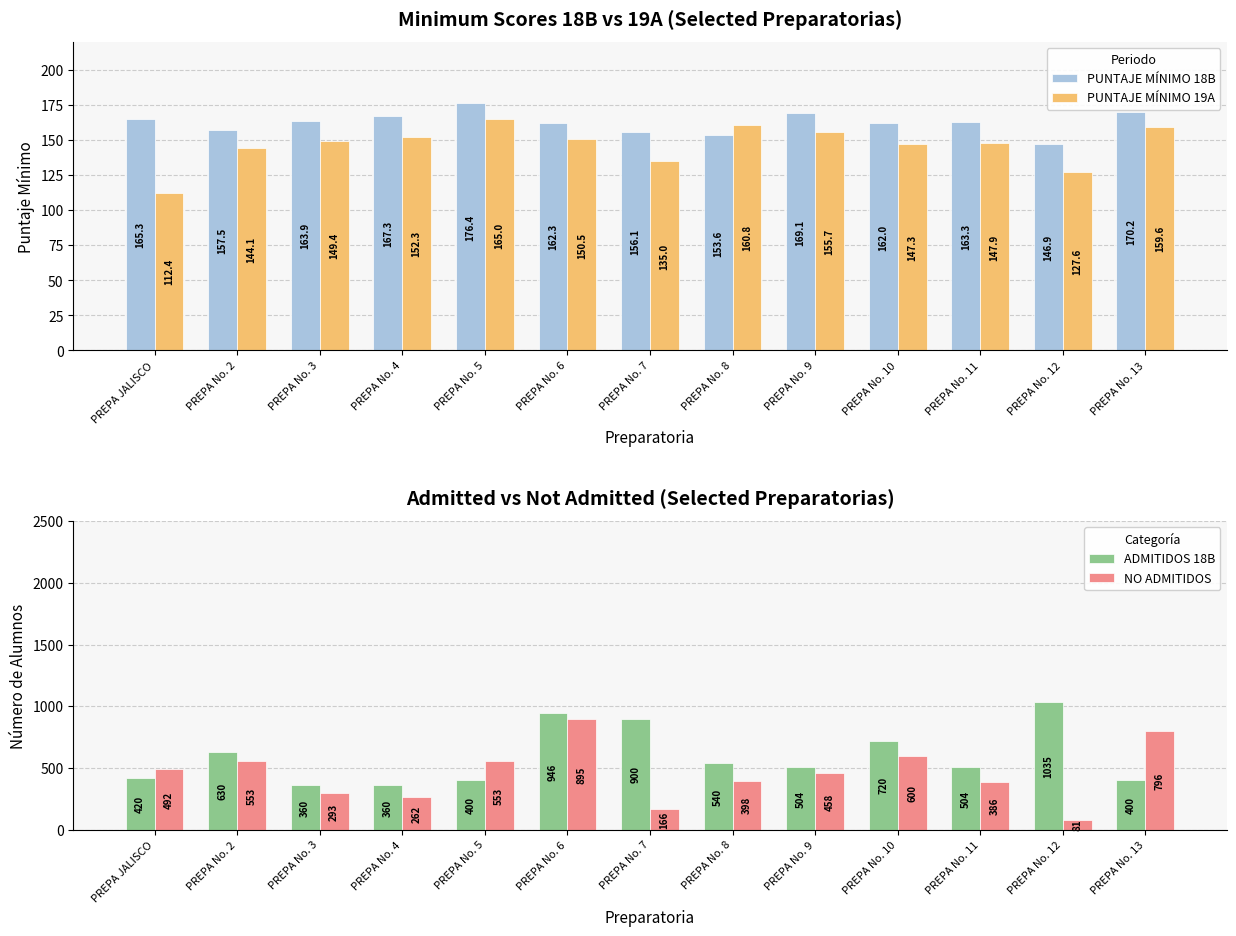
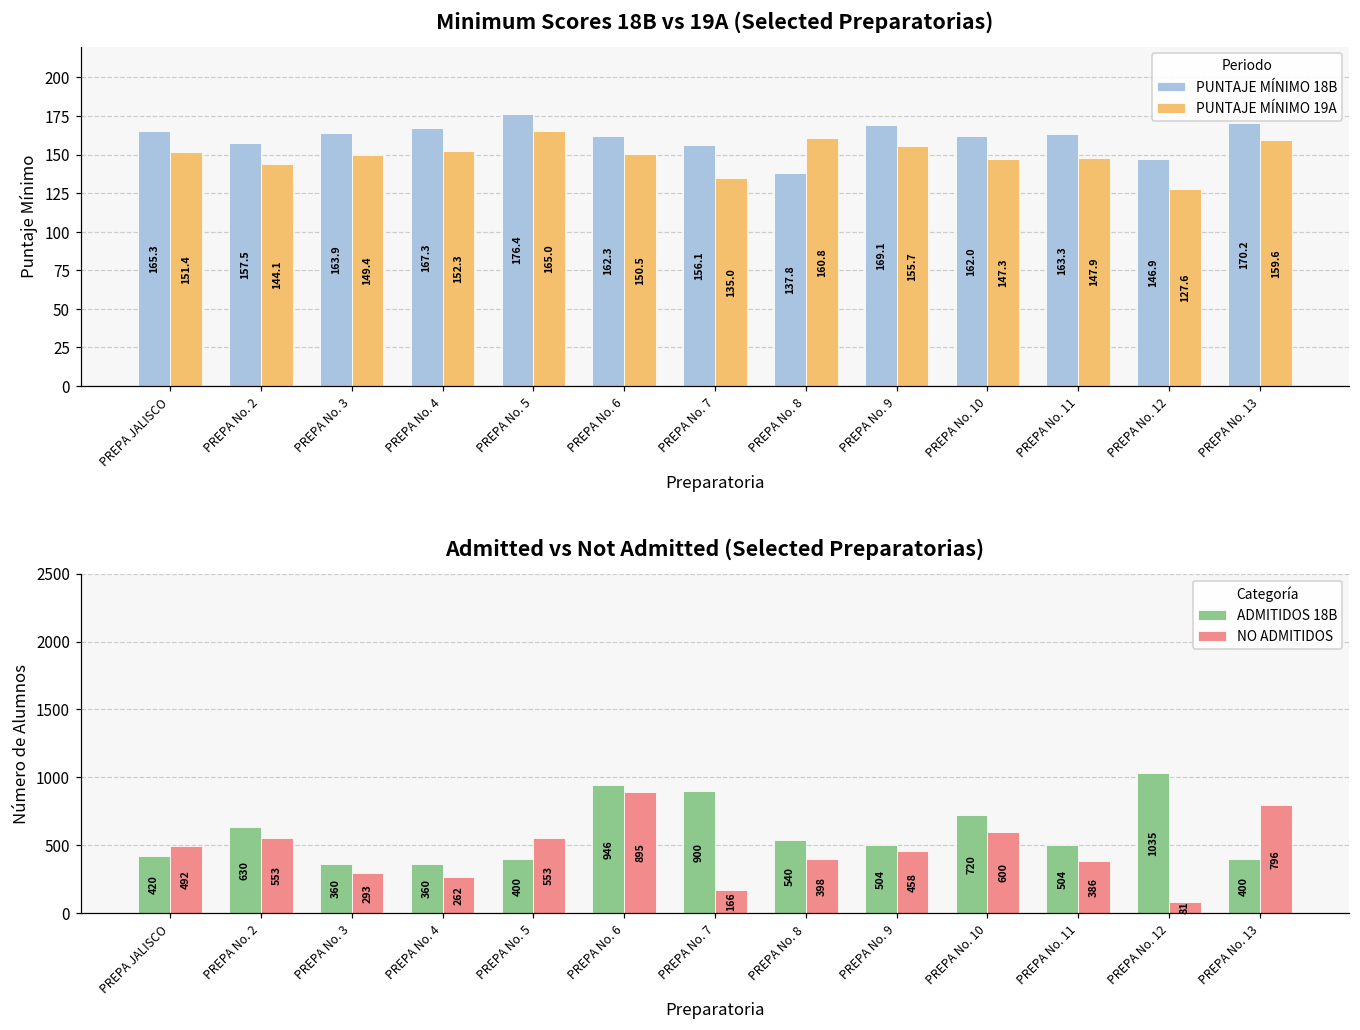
  {
    "Minimum Scores 18B vs 19A (Selected Preparatorias)": {
      "PUNTAJE MÍNIMO 18B": {
        "PREPA JALISCO": 165.3,
        "PREPA No. 2": 157.5,
        "PREPA No. 3": 163.9,
        "PREPA No. 4": 167.3,
        "PREPA No. 5": 176.4,
        "PREPA No. 6": 162.3,
        "PREPA No. 7": 156.1,
-       "PREPA No. 8": 153.6,
+       "PREPA No. 8": 137.8,
        "PREPA No. 9": 169.1,
        "PREPA No. 10": 162.0,
        "PREPA No. 11": 163.3,
        "PREPA No. 12": 146.9,
        "PREPA No. 13": 170.2
      },
      "PUNTAJE MÍNIMO 19A": {
-       "PREPA JALISCO": 112.4,
+       "PREPA JALISCO": 151.4,
        "PREPA No. 2": 144.1,
        "PREPA No. 3": 149.4,
        "PREPA No. 4": 152.3,
        "PREPA No. 5": 165.0,
        "PREPA No. 6": 150.5,
        "PREPA No. 7": 135.0,
        "PREPA No. 8": 160.8,
        "PREPA No. 9": 155.7,
        "PREPA No. 10": 147.3,
        "PREPA No. 11": 147.9,
        "PREPA No. 12": 127.6,
        "PREPA No. 13": 159.6
      }
    },
    "Admitted vs Not Admitted (Selected Preparatorias)": {
      "ADMITIDOS 18B": {
        "PREPA JALISCO": 420,
        "PREPA No. 2": 630,
        "PREPA No. 3": 360,
        "PREPA No. 4": 360,
        "PREPA No. 5": 400,
        "PREPA No. 6": 946,
        "PREPA No. 7": 900,
        "PREPA No. 8": 540,
        "PREPA No. 9": 504,
        "PREPA No. 10": 720,
        "PREPA No. 11": 504,
        "PREPA No. 12": 1035,
        "PREPA No. 13": 400
      },
      "NO ADMITIDOS": {
        "PREPA JALISCO": 492,
        "PREPA No. 2": 553,
        "PREPA No. 3": 293,
        "PREPA No. 4": 262,
        "PREPA No. 5": 553,
        "PREPA No. 6": 895,
        "PREPA No. 7": 166,
        "PREPA No. 8": 398,
        "PREPA No. 9": 458,
        "PREPA No. 10": 600,
        "PREPA No. 11": 386,
        "PREPA No. 12": 81,
        "PREPA No. 13": 796
      }
    }
  }
